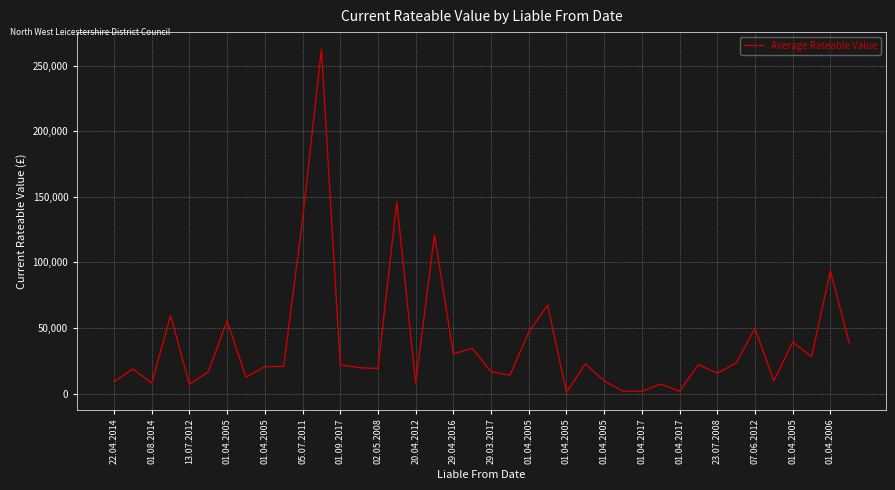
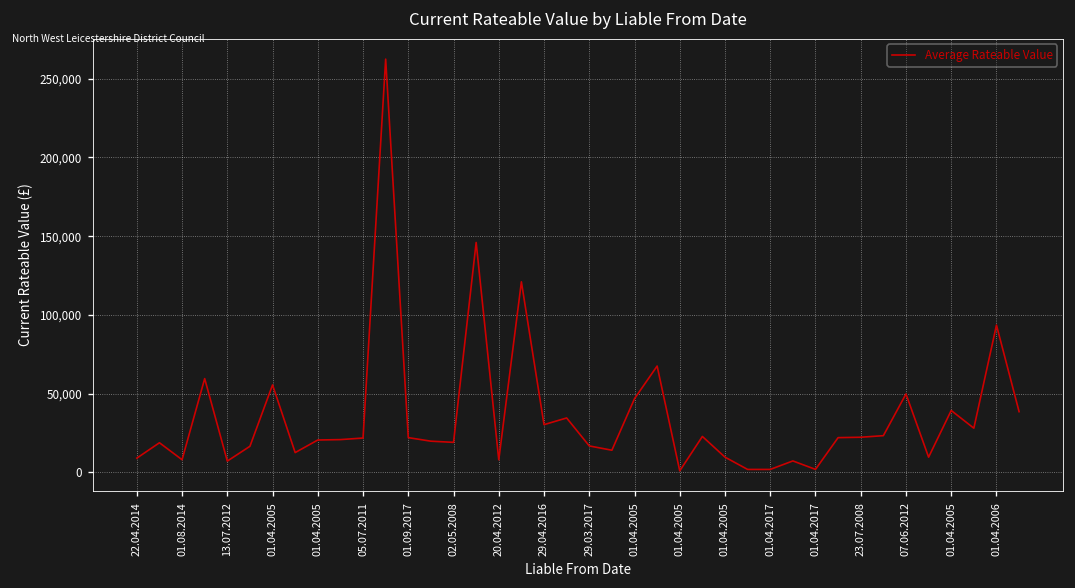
  {
    "22.04.2014": "9,000",
    "01.08.2014": "8,000",
    "13.07.2012": "7,000",
-   "05.07.2011": "132,000",
+   "05.07.2011": "22,000",
    "01.09.2017": "22,000",
    "02.05.2008": "19,000",
    "20.04.2012": "8,000",
    "29.04.2016": "30,000",
    "29.03.2017": "17,000",
-   "23.07.2008": "15,000",
+   "23.07.2008": "22,000",
    "01.04.2006": "94,000"
  }
